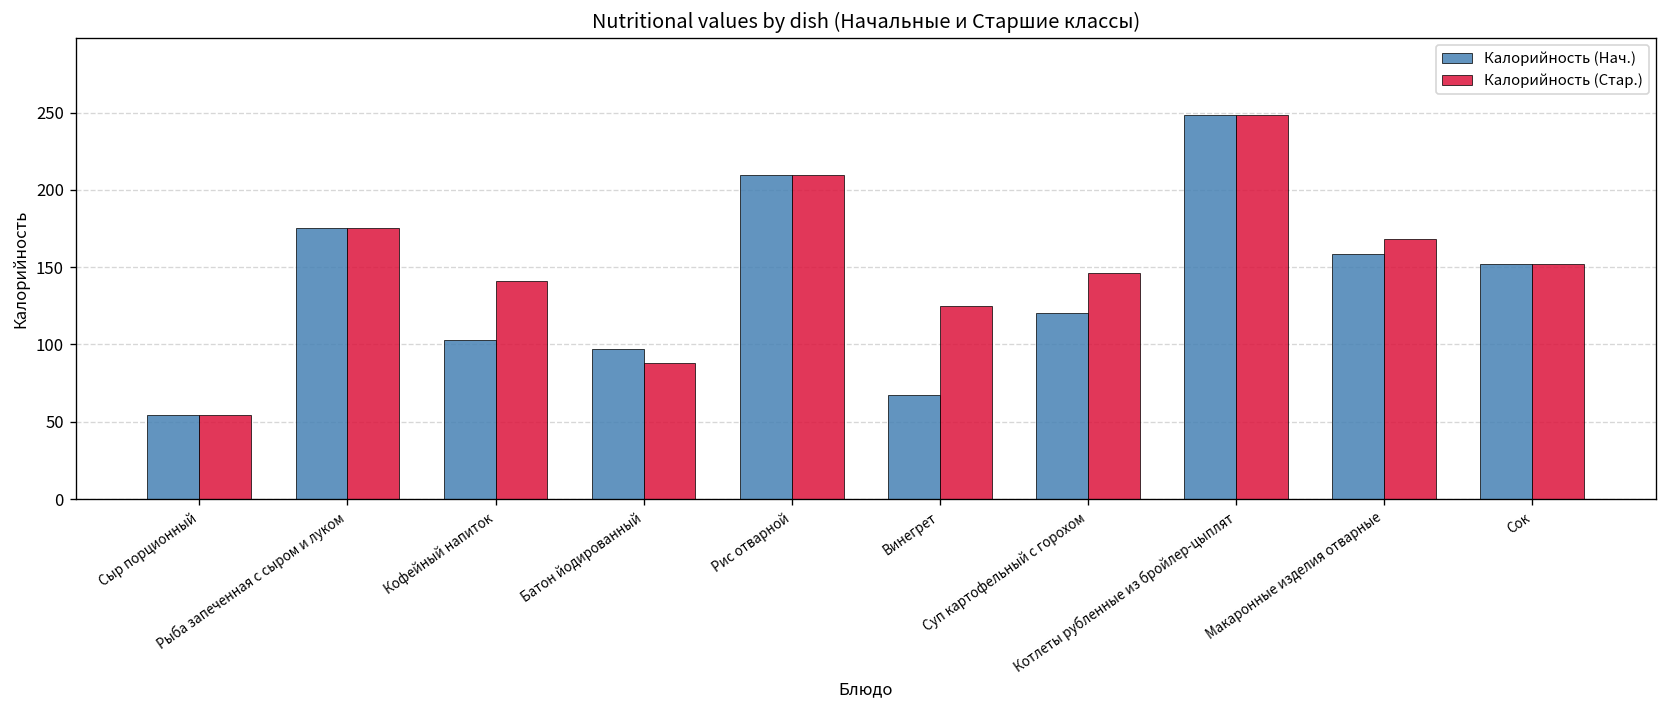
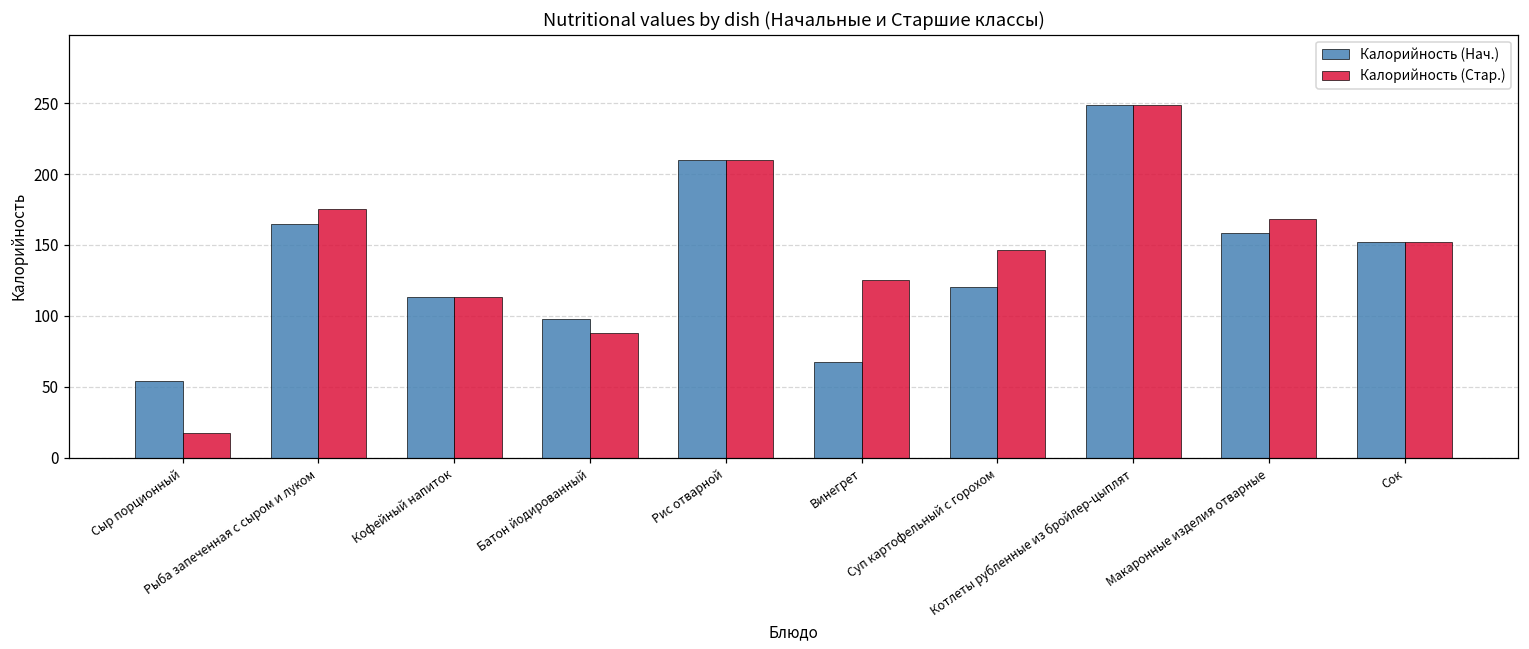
  {
    "Калорийность (Нач.)": {
      "Сыр порционный": 54,
-     "Рыба запеченная с сыром и луком": 175,
-     "Кофейный напиток": 103,
+     "Рыба запеченная с сыром и луком": 165,
+     "Кофейный напиток": 113,
      "Батон йодированный": 97,
      "Рис отварной": 210,
      "Винегрет": 67,
      "Суп картофельный с горохом": 120,
      "Котлеты рубленные из бройлер-цыплят": 249,
      "Макаронные изделия отварные": 159,
      "Сок": 152
    },
    "Калорийность (Стар.)": {
-     "Сыр порционный": 54,
+     "Сыр порционный": 17,
      "Рыба запеченная с сыром и луком": 175,
-     "Кофейный напиток": 141,
+     "Кофейный напиток": 113,
      "Батон йодированный": 88,
      "Рис отварной": 210,
      "Винегрет": 125,
      "Суп картофельный с горохом": 147,
      "Котлеты рубленные из бройлер-цыплят": 249,
      "Макаронные изделия отварные": 168,
      "Сок": 152
    }
  }
